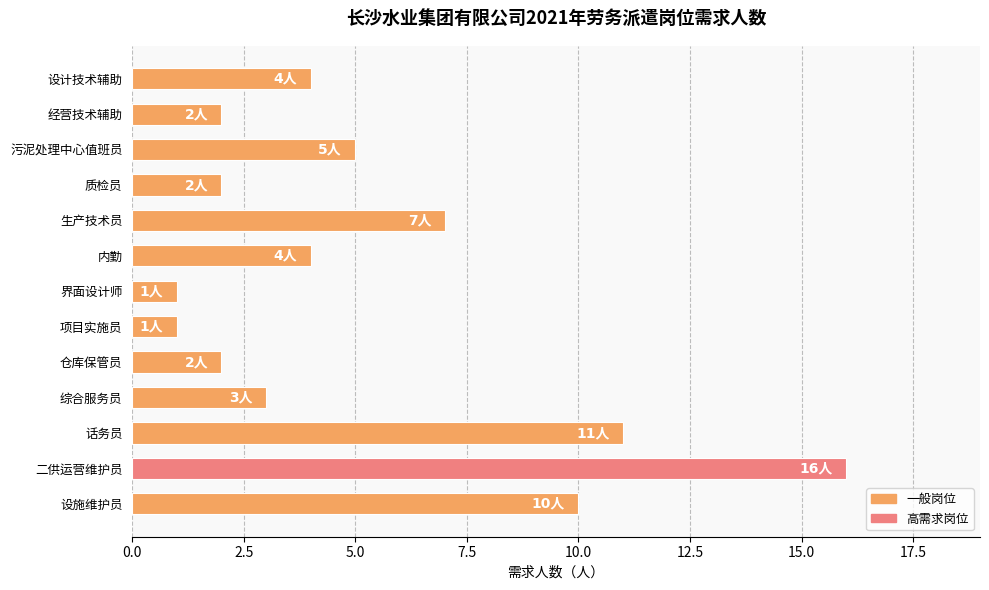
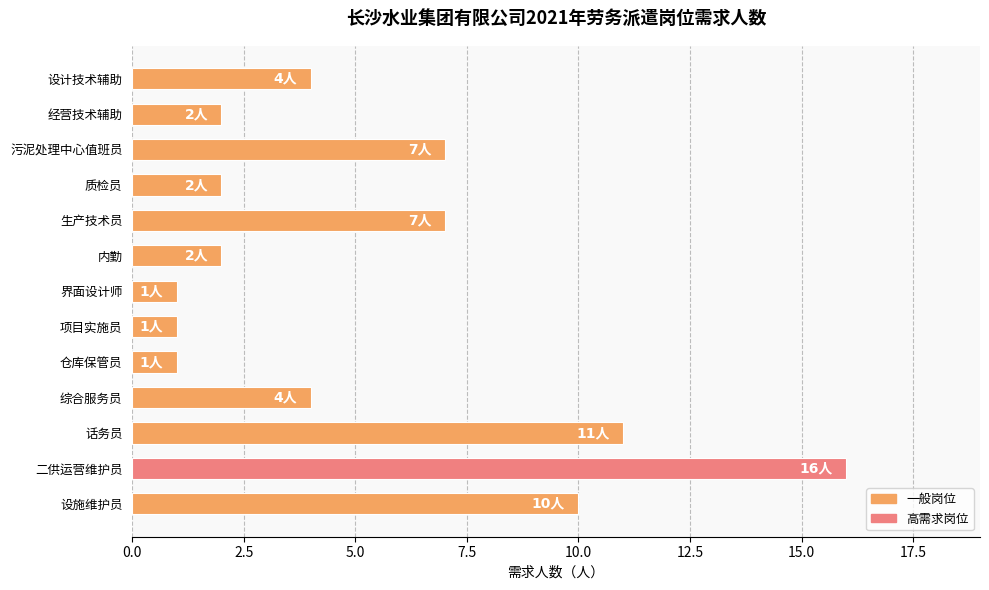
  {
    "设计技术辅助": "4人",
    "经营技术辅助": "2人",
-   "污泥处理中心值班员": "5人",
+   "污泥处理中心值班员": "7人",
    "质检员": "2人",
    "生产技术员": "7人",
-   "内勤": "4人",
+   "内勤": "2人",
    "界面设计师": "1人",
    "项目实施员": "1人",
-   "仓库保管员": "2人",
-   "综合服务员": "3人",
+   "仓库保管员": "1人",
+   "综合服务员": "4人",
    "话务员": "11人",
    "二供运营维护员": "16人",
    "设施维护员": "10人"
  }
